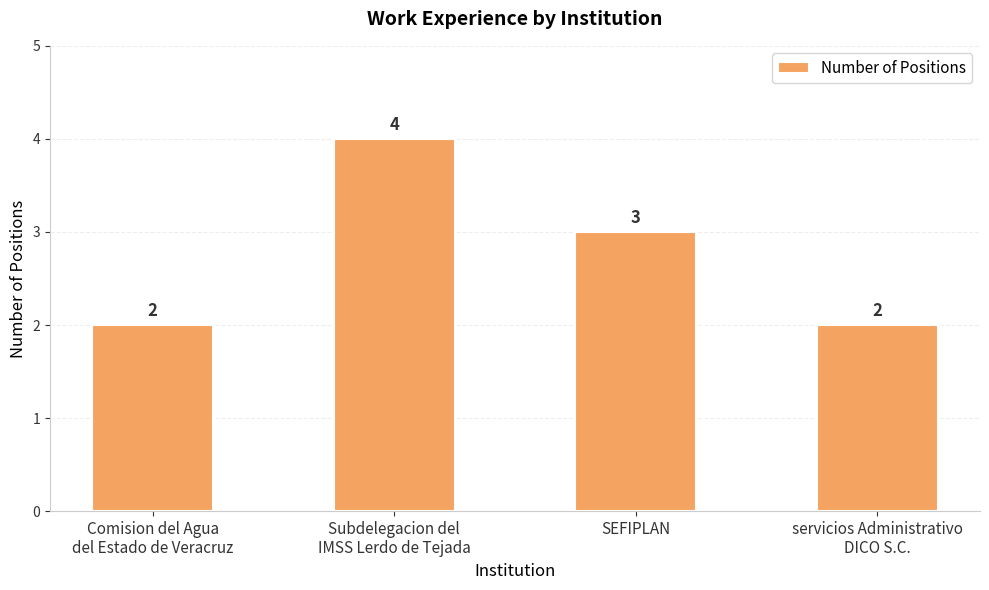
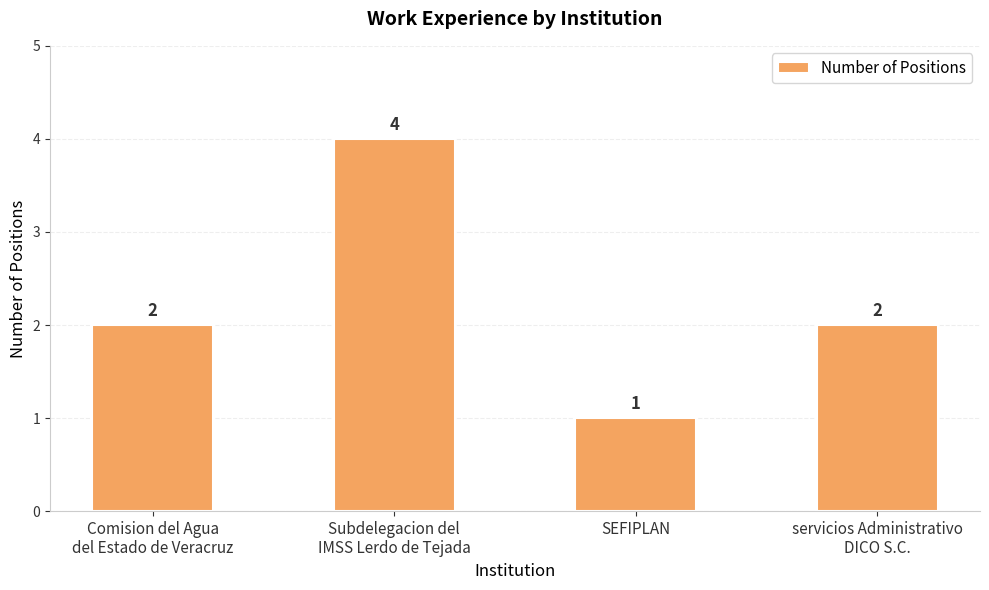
  {
    "Comision del Agua del Estado de Veracruz": 2,
    "Subdelegacion del IMSS Lerdo de Tejada": 4,
-   "SEFIPLAN": 3,
+   "SEFIPLAN": 1,
    "servicios Administrativo DICO S.C.": 2
  }
